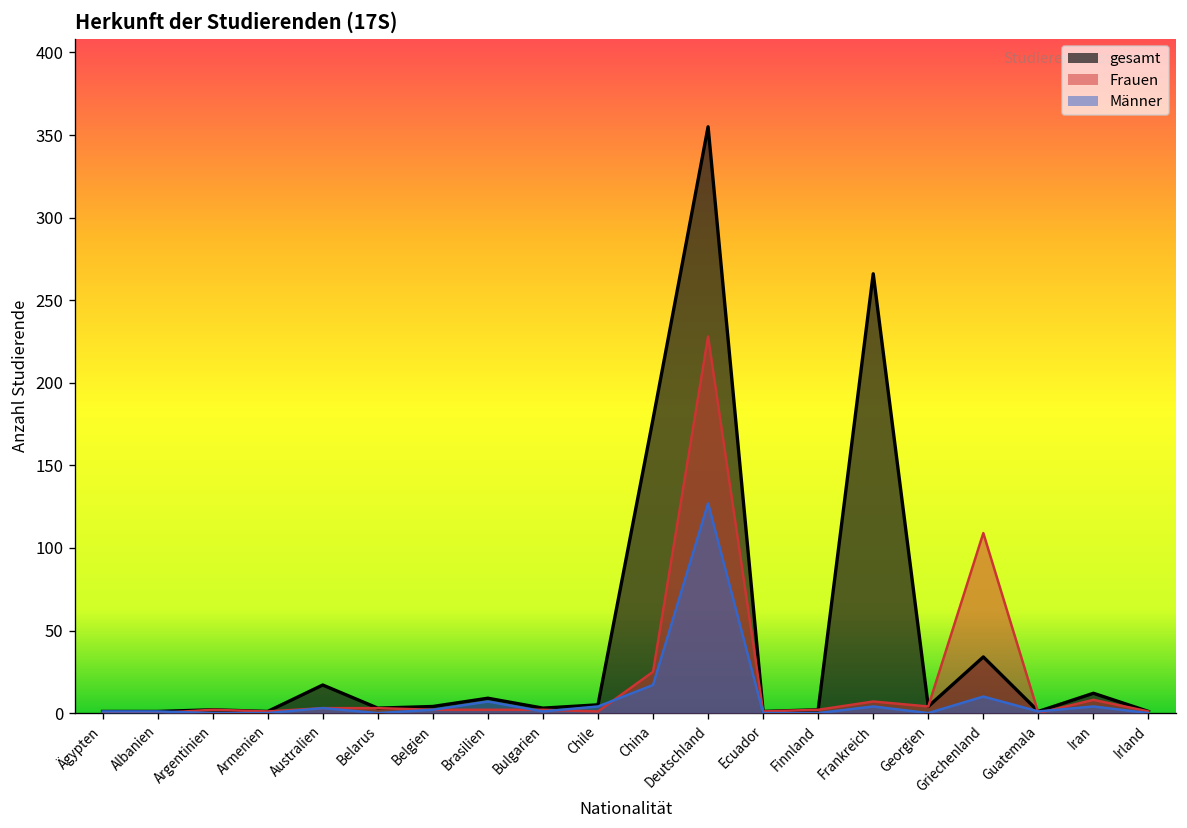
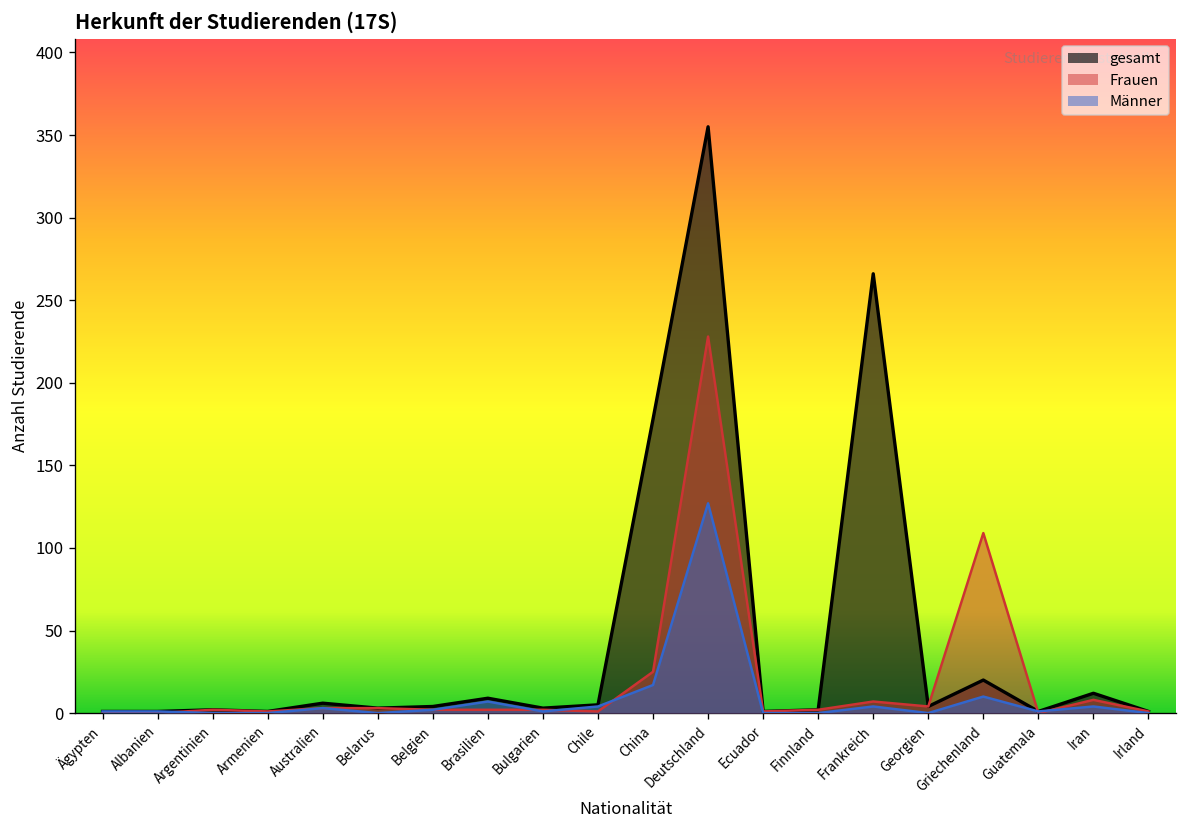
  {
    "gesamt": {
-     "Australien": 17,
+     "Australien": 6,
      "Belgien": 4,
      "Brasilien": 9,
      "China": 178,
      "Deutschland": 355,
      "Frankreich": 266,
-     "Griechenland": 34,
+     "Griechenland": 20,
      "Iran": 12
    },
    "Frauen": {
      "Brasilien": 2,
      "Chile": 1,
      "China": 25,
      "Deutschland": 228,
      "Frankreich": 7,
      "Griechenland": 109,
      "Iran": 8
    },
    "Männer": {
      "Argentinien": 0,
      "Belarus": 0,
      "Brasilien": 7,
      "China": 17,
      "Deutschland": 127,
      "Finnland": 0,
      "Frankreich": 4,
      "Georgien": 0,
      "Griechenland": 10,
      "Iran": 4
    }
  }
